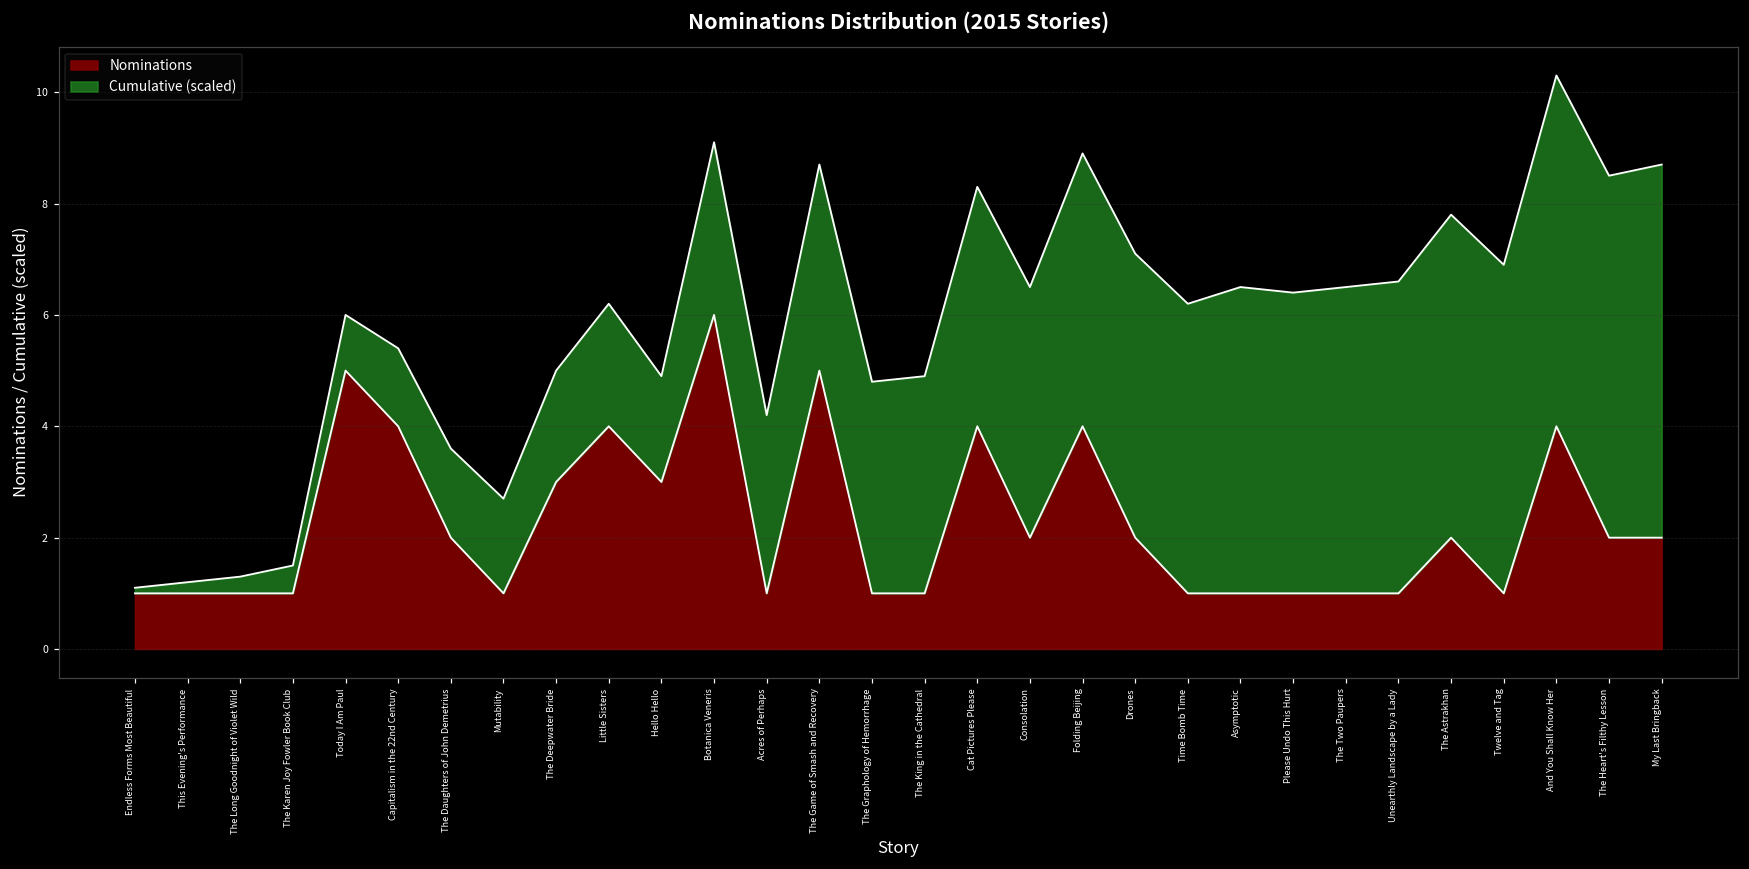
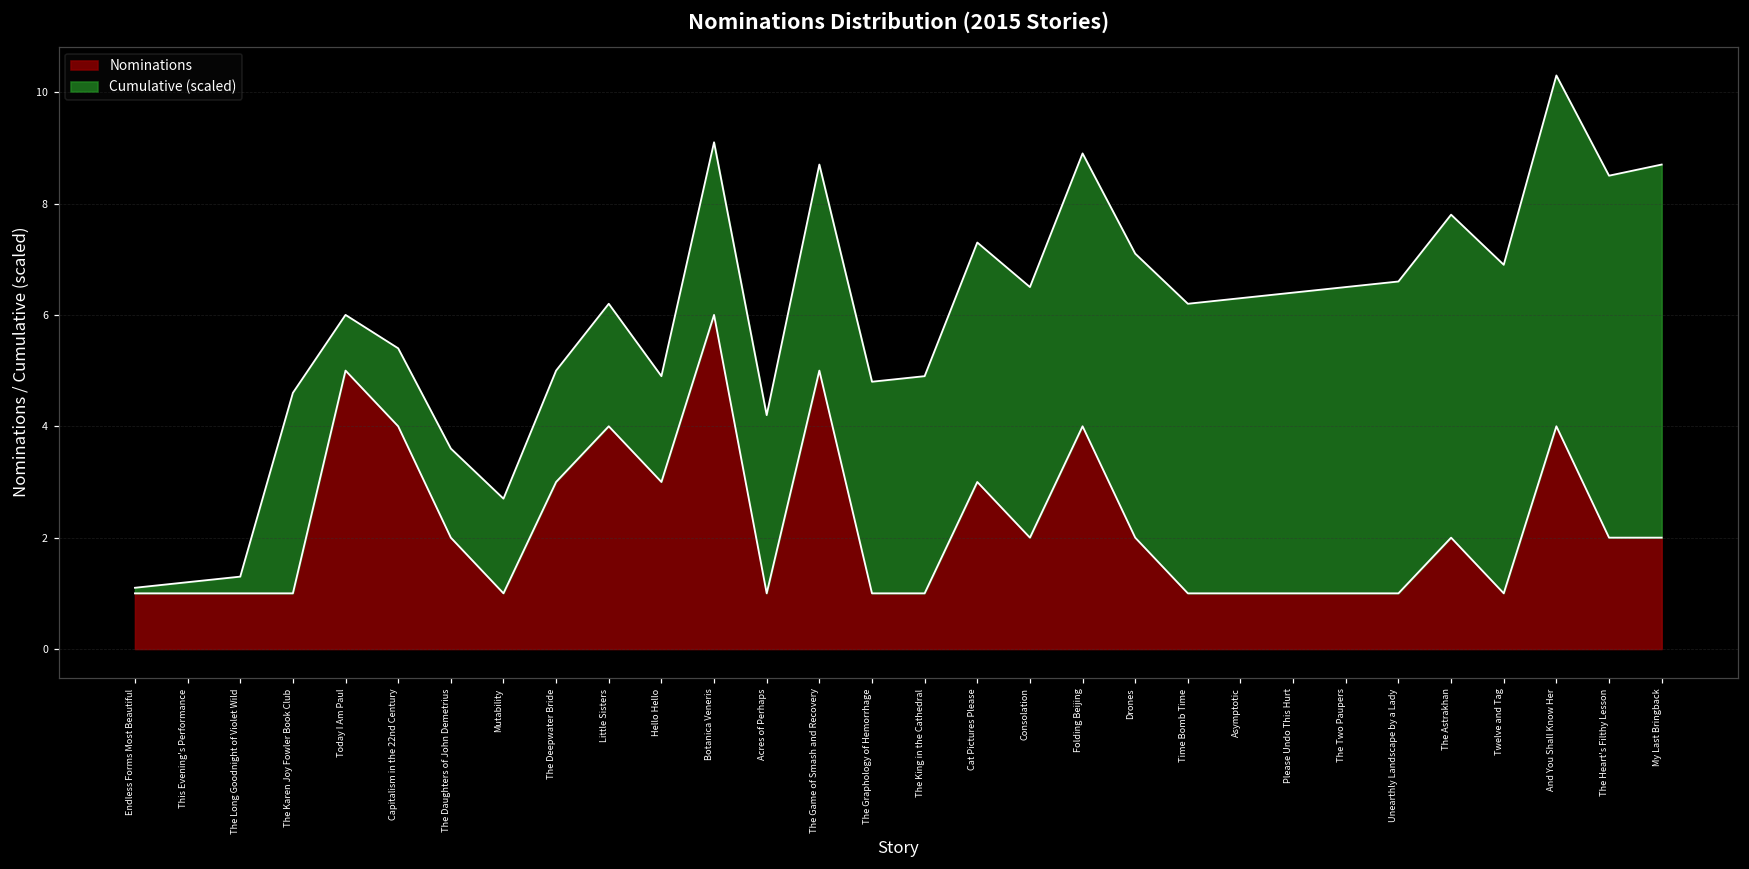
  {
    "Nominations": {
      "Endless Forms Most Beautiful": 1,
      "This Evening's Performance": 1,
      "The Long Goodnight of Violet Wild": 1,
      "The Karen Joy Fowler Book Club": 1,
      "Today I Am Paul": 5,
      "Capitalism in the 22nd Century": 4,
      "The Daughters of John Demetrius": 2,
      "Mutability": 1,
      "The Deepwater Bride": 3,
      "Little Sisters": 4,
      "Hello Hello": 3,
      "Botanica Veneris": 6,
      "Acres of Perhaps": 1,
      "The Game of Smash and Recovery": 5,
      "The Graphology of Hemorrhage": 1,
      "The King in the Cathedral": 1,
-     "Cat Pictures Please": 4,
+     "Cat Pictures Please": 3,
      "Consolation": 2,
      "Folding Beijing": 4,
      "Drones": 2,
      "Time Bomb Time": 1,
      "Asymptotic": 1,
      "Please Undo This Hurt": 1,
      "The Two Paupers": 1,
      "Unearthly Landscape by a Lady": 1,
      "The Astrakhan": 2,
      "Twelve and Tag": 1,
      "And You Shall Know Her": 4,
      "The Heart's Filthy Lesson": 2,
      "My Last Bringback": 2
    },
    "Cumulative (scaled)": {
      "Endless Forms Most Beautiful": 0.1,
      "This Evening's Performance": 0.2,
      "The Long Goodnight of Violet Wild": 0.3,
-     "The Karen Joy Fowler Book Club": 0.5,
+     "The Karen Joy Fowler Book Club": 3.6,
      "Today I Am Paul": 1.0,
      "Capitalism in the 22nd Century": 1.4,
      "The Daughters of John Demetrius": 1.6,
      "Mutability": 1.7,
      "The Deepwater Bride": 2.0,
      "Little Sisters": 2.2,
      "Hello Hello": 1.9,
      "Botanica Veneris": 3.1,
      "Acres of Perhaps": 3.2,
      "The Game of Smash and Recovery": 3.7,
      "The Graphology of Hemorrhage": 3.8,
      "The King in the Cathedral": 3.9,
      "Cat Pictures Please": 4.3,
      "Consolation": 4.5,
      "Folding Beijing": 4.9,
      "Drones": 5.1,
      "Time Bomb Time": 5.2,
-     "Asymptotic": 5.5,
+     "Asymptotic": 5.3,
      "Please Undo This Hurt": 5.4,
      "The Two Paupers": 5.5,
      "Unearthly Landscape by a Lady": 5.6,
      "The Astrakhan": 5.8,
      "Twelve and Tag": 5.9,
      "And You Shall Know Her": 6.3,
      "The Heart's Filthy Lesson": 6.5,
      "My Last Bringback": 6.7
    }
  }
